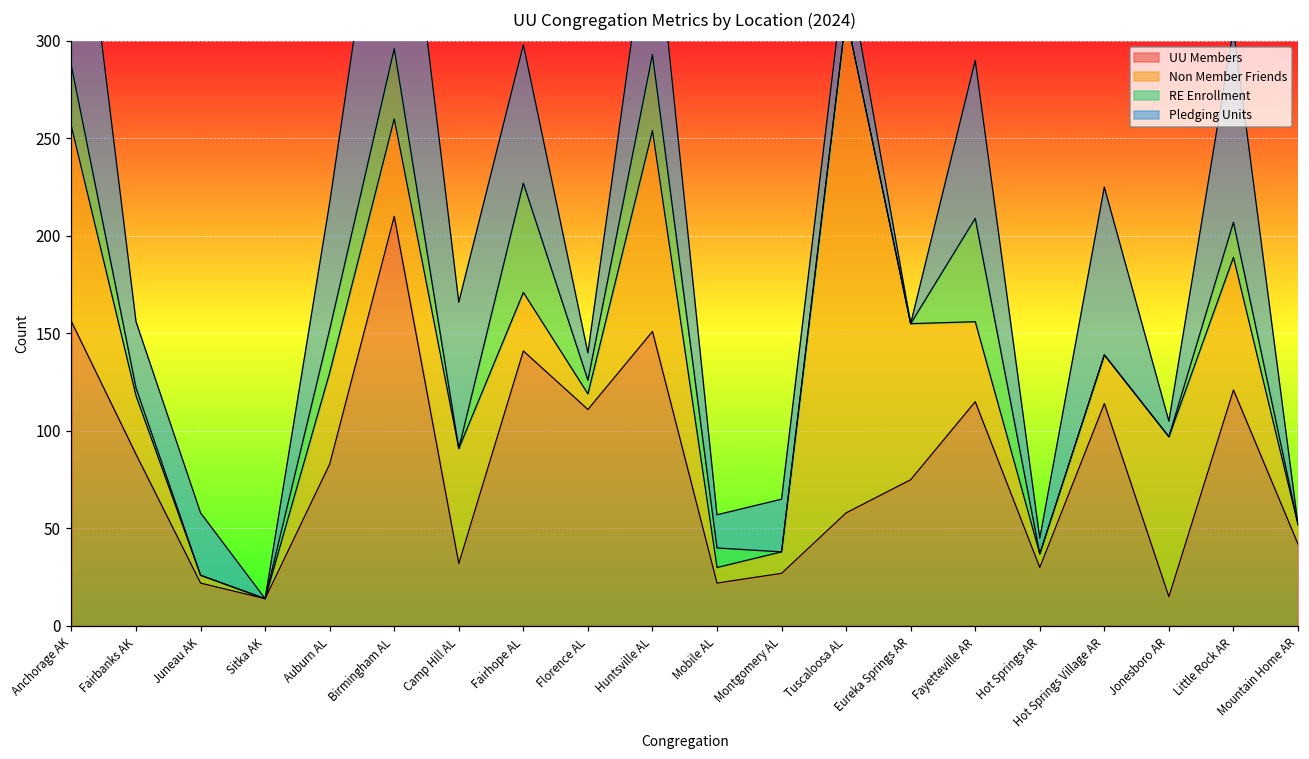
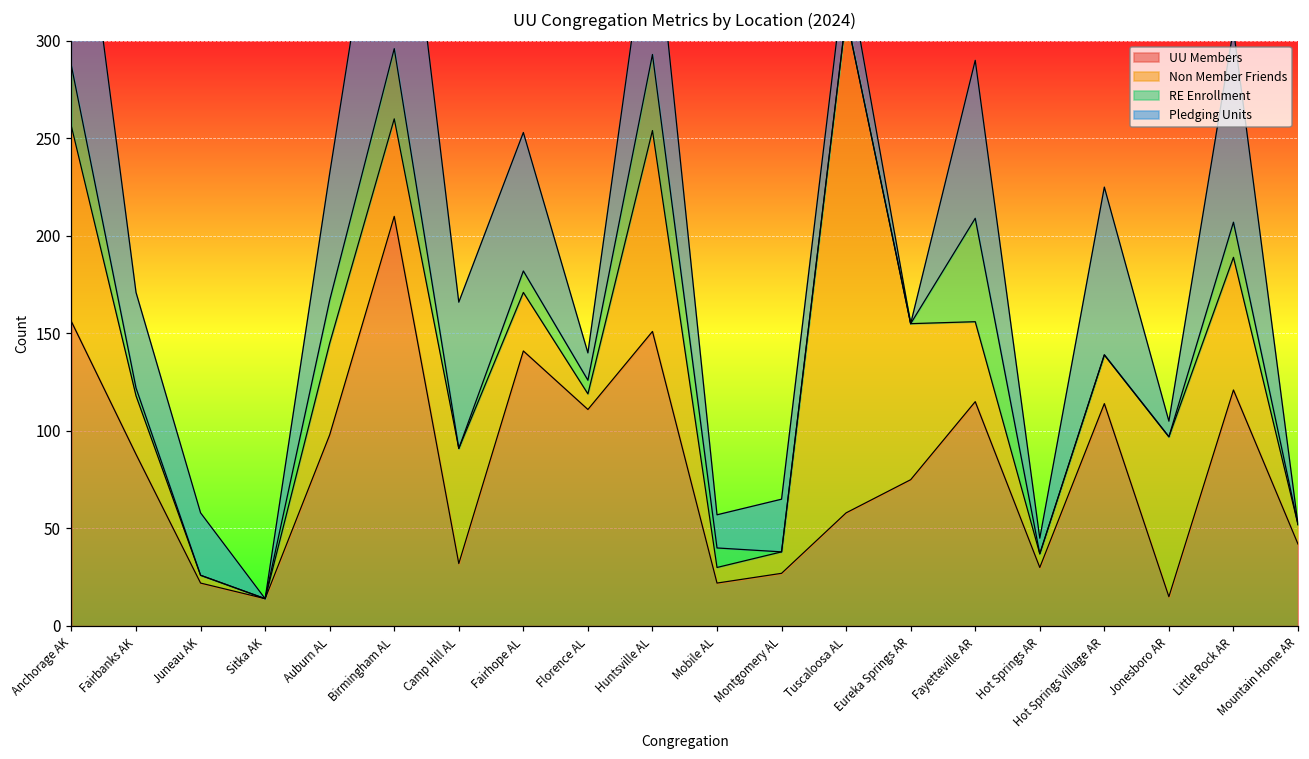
  {
    "UU Members": {
      "Anchorage AK": 156,
      "Fairbanks AK": 88,
      "Juneau AK": 22,
-     "Auburn AL": 83,
+     "Auburn AL": 98,
      "Birmingham AL": 210,
      "Camp Hill AL": 32,
      "Fairhope AL": 141,
      "Florence AL": 111,
      "Huntsville AL": 151,
      "Mobile AL": 22,
      "Montgomery AL": 27,
      "Tuscaloosa AL": 58,
      "Eureka Springs AR": 75,
      "Fayetteville AR": 115,
      "Hot Springs AR": 30,
      "Hot Springs Village AR": 114,
      "Jonesboro AR": 15,
      "Little Rock AR": 121,
      "Mountain Home AR": 42
    },
    "Non Member Friends": {
      "Anchorage AK": 100,
      "Fairbanks AK": 30,
      "Auburn AL": 47,
      "Birmingham AL": 50,
      "Fairhope AL": 30,
      "Florence AL": 8,
      "Huntsville AL": 103,
      "Mobile AL": 8,
      "Fayetteville AR": 41,
      "Little Rock AR": 68
    },
    "RE Enrollment": {
      "Anchorage AK": 31,
      "Fairbanks AK": 4,
      "Auburn AL": 22,
      "Birmingham AL": 36,
-     "Fairhope AL": 56,
+     "Fairhope AL": 11,
      "Florence AL": 7,
      "Huntsville AL": 39,
      "Mobile AL": 10,
      "Fayetteville AR": 53,
      "Little Rock AR": 18
    },
    "Pledging Units": {
-     "Fairbanks AK": 34,
+     "Fairbanks AK": 49,
      "Juneau AK": 32,
      "Auburn AL": 65,
      "Camp Hill AL": 75,
      "Fairhope AL": 71,
      "Florence AL": 14,
      "Mobile AL": 17,
      "Montgomery AL": 27,
      "Fayetteville AR": 81,
      "Hot Springs AR": 8,
      "Hot Springs Village AR": 86,
      "Jonesboro AR": 8
    }
  }
